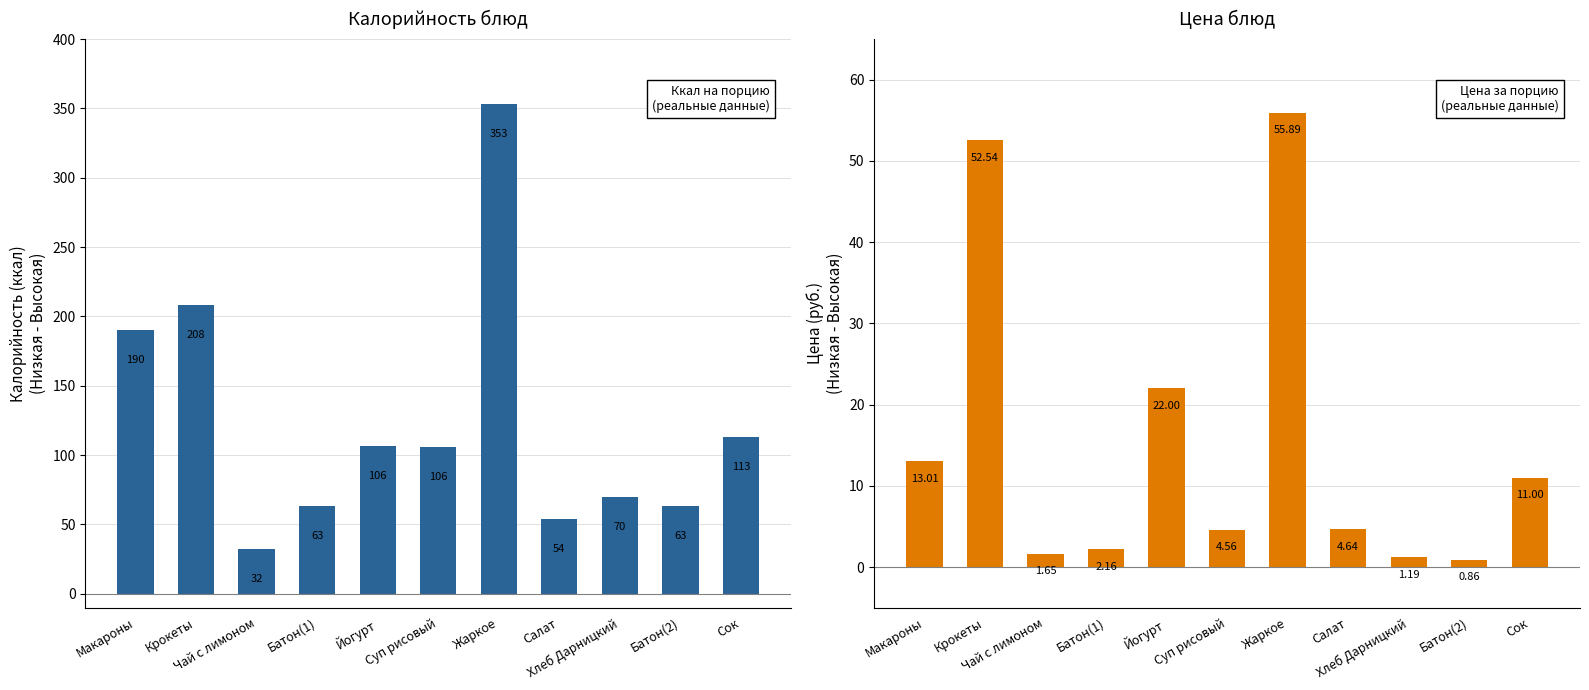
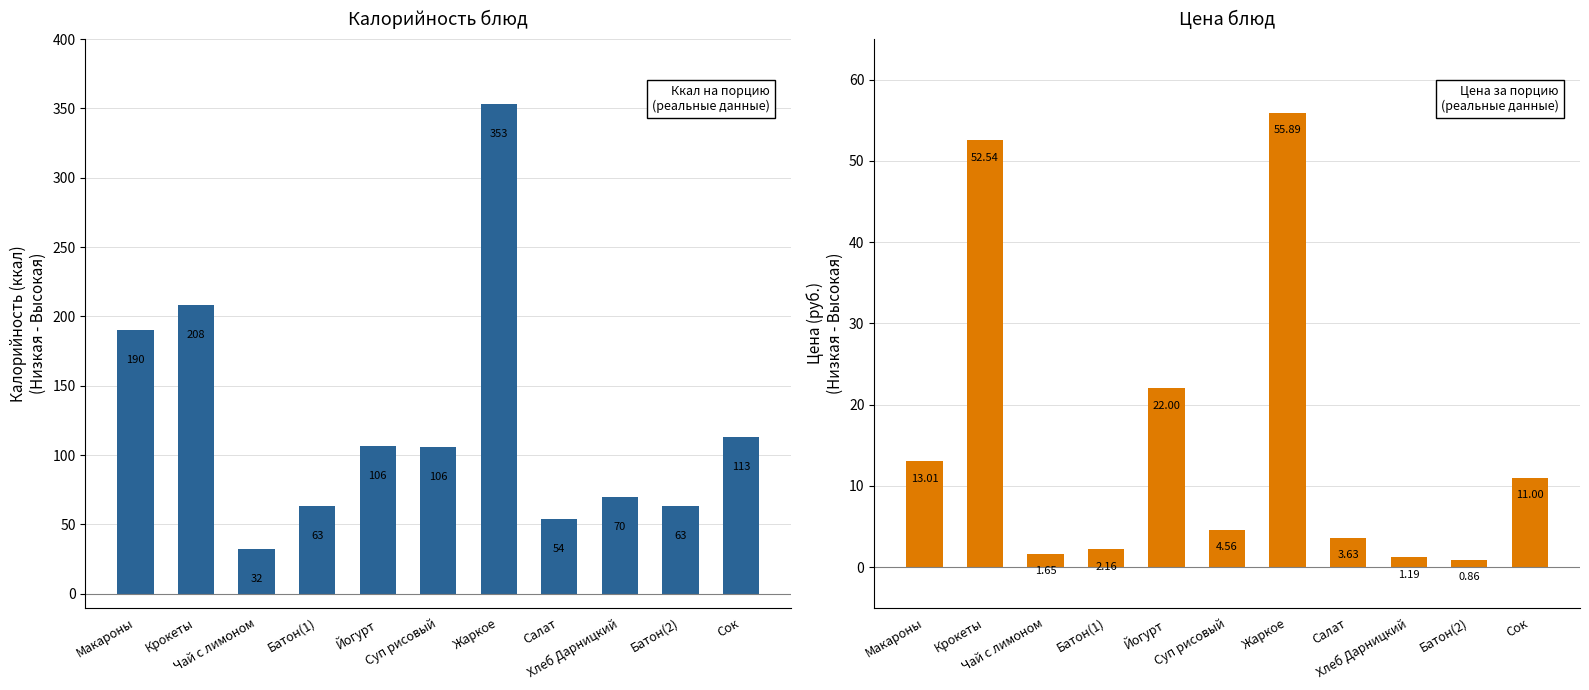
  {
    "Калорийность блюд": {
      "Макароны": 190,
      "Крокеты": 208,
      "Чай с лимоном": 32,
      "Батон(1)": 63,
      "Йогурт": 106,
      "Суп рисовый": 106,
      "Жаркое": 353,
      "Салат": 54,
      "Хлеб Дарницкий": 70,
      "Батон(2)": 63,
      "Сок": 113
    },
    "Цена блюд": {
      "Макароны": 13.01,
      "Крокеты": 52.54,
      "Чай с лимоном": 1.65,
      "Батон(1)": 2.16,
      "Йогурт": 22.00,
      "Суп рисовый": 4.56,
      "Жаркое": 55.89,
-     "Салат": 4.64,
+     "Салат": 3.63,
      "Хлеб Дарницкий": 1.19,
      "Батон(2)": 0.86,
      "Сок": 11.00
    }
  }
